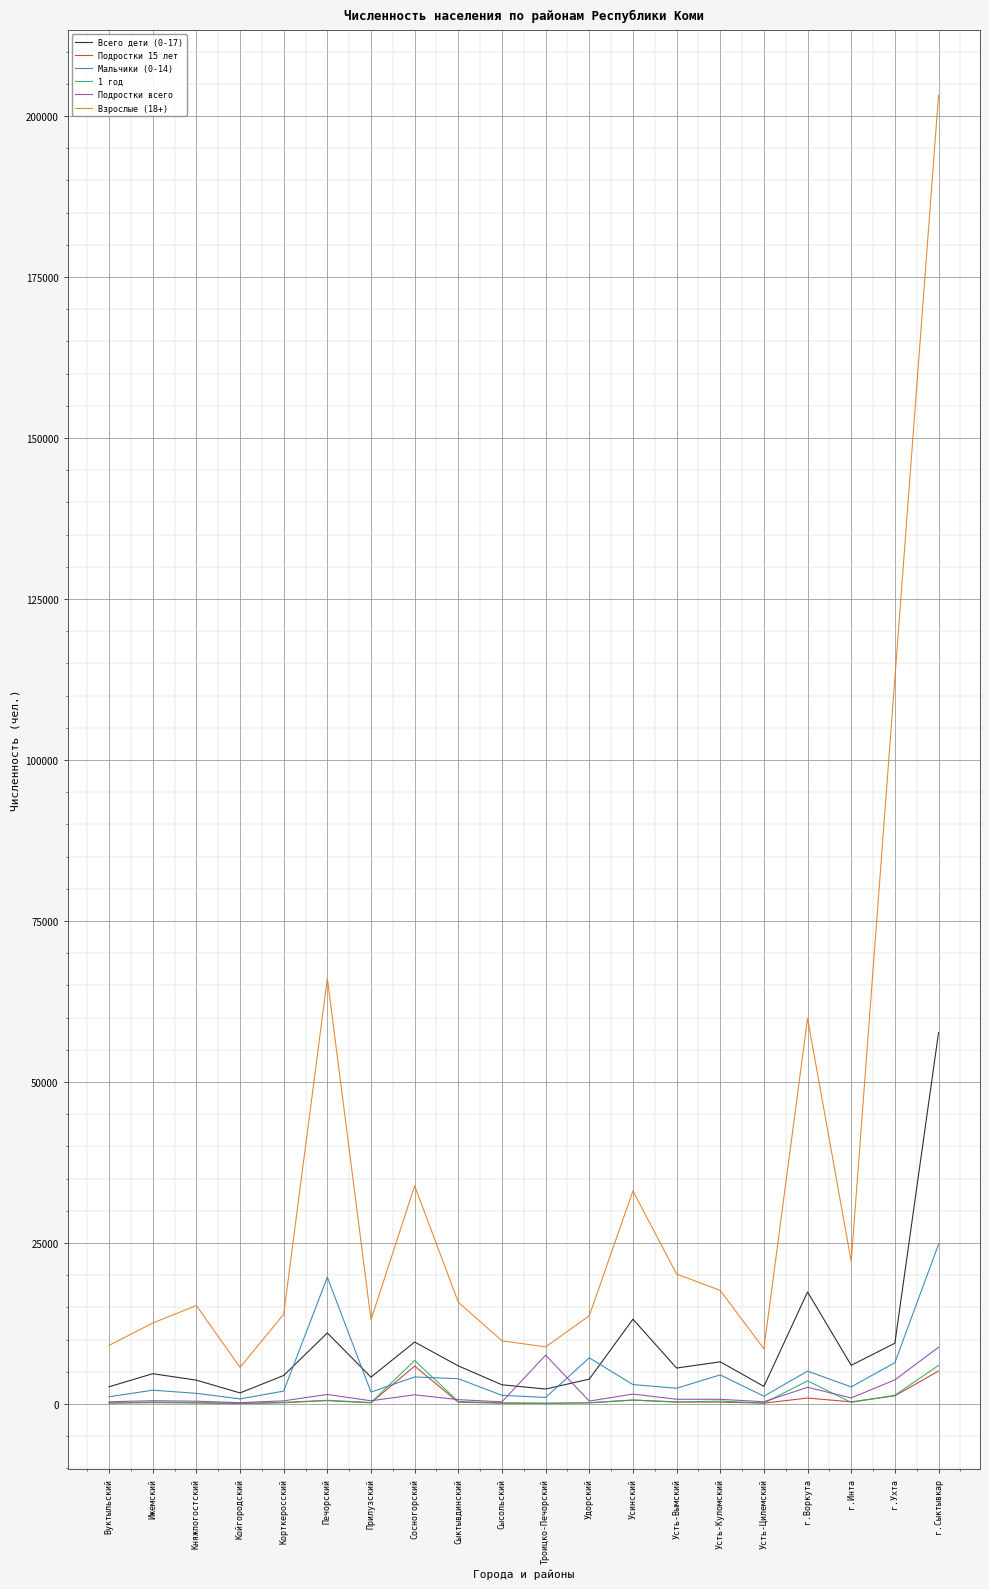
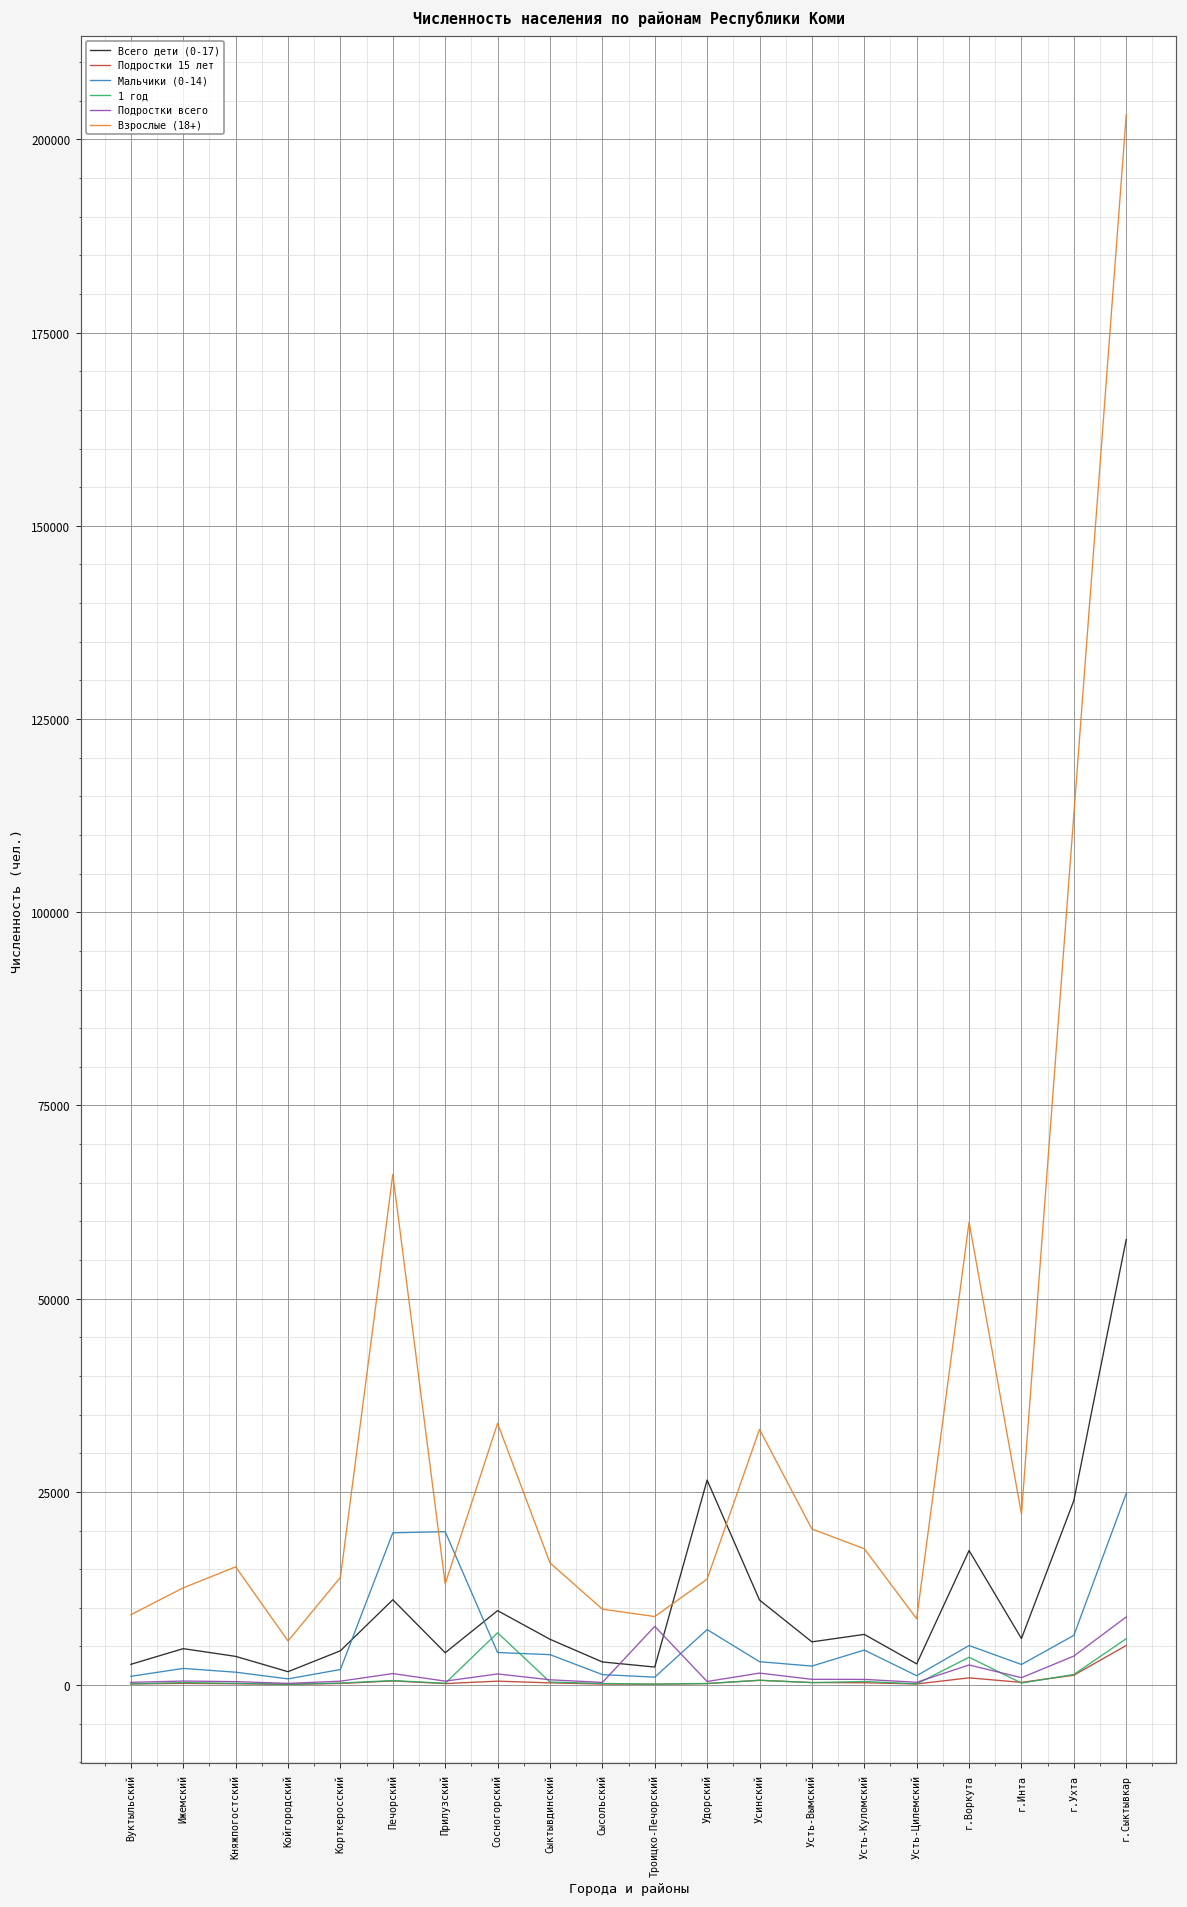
  {
    "Всего дети (0-17)": {
      "Вуктыльский": 3000,
      "Ижемский": 5000,
      "Княжпогостский": 4000,
      "Койгородский": 2000,
      "Корткеросский": 4000,
      "Печорский": 11000,
      "Прилузский": 4000,
      "Сосногорский": 10000,
      "Сыктывдинский": 6000,
      "Сысольский": 3000,
      "Троицко-Печорский": 2000,
-     "Удорский": 4000,
-     "Усинский": 13000,
+     "Удорский": 27000,
+     "Усинский": 11000,
      "Усть-Вымский": 6000,
      "Усть-Куломский": 7000,
      "Усть-Цилемский": 3000,
      "г.Воркута": 17000,
      "г.Инта": 6000,
-     "г.Ухта": 9000,
+     "г.Ухта": 24000,
      "г.Сыктывкар": 58000
    },
    "Подростки 15 лет": {
-     "Сосногорский": 6000,
+     "Сосногорский": 1000,
      "г.Воркута": 1000,
      "г.Сыктывкар": 5000
    },
    "Мальчики (0-14)": {
      "Вуктыльский": 1000,
      "Ижемский": 2000,
      "Княжпогостский": 2000,
      "Койгородский": 1000,
      "Корткеросский": 2000,
      "Печорский": 20000,
-     "Прилузский": 2000,
+     "Прилузский": 20000,
      "Сосногорский": 4000,
      "Сыктывдинский": 4000,
      "Сысольский": 1000,
      "Троицко-Печорский": 1000,
      "Удорский": 7000,
      "Усинский": 3000,
      "Усть-Вымский": 2000,
      "Усть-Куломский": 5000,
      "Усть-Цилемский": 1000,
      "г.Воркута": 5000,
      "г.Инта": 3000,
      "г.Ухта": 6000,
      "г.Сыктывкар": 25000
    },
    "1 год": {
      "Сосногорский": 7000,
      "г.Воркута": 4000,
      "г.Сыктывкар": 6000
    },
    "Подростки всего": {
      "Печорский": 1000,
      "Сосногорский": 1000,
      "Троицко-Печорский": 8000,
      "Усинский": 2000,
      "Усть-Вымский": 1000,
      "г.Воркута": 3000,
      "г.Инта": 1000,
      "г.Ухта": 4000,
      "г.Сыктывкар": 9000
    },
    "Взрослые (18+)": {
      "Вуктыльский": 9000,
      "Ижемский": 13000,
      "Княжпогостский": 15000,
      "Койгородский": 6000,
      "Корткеросский": 14000,
      "Печорский": 66000,
      "Прилузский": 13000,
      "Сосногорский": 34000,
      "Сыктывдинский": 16000,
      "Сысольский": 10000,
      "Троицко-Печорский": 9000,
      "Удорский": 14000,
      "Усинский": 33000,
      "Усть-Вымский": 20000,
      "Усть-Куломский": 18000,
      "Усть-Цилемский": 9000,
      "г.Воркута": 60000,
      "г.Инта": 22000,
      "г.Ухта": 113000,
      "г.Сыктывкар": 203000
    }
  }
